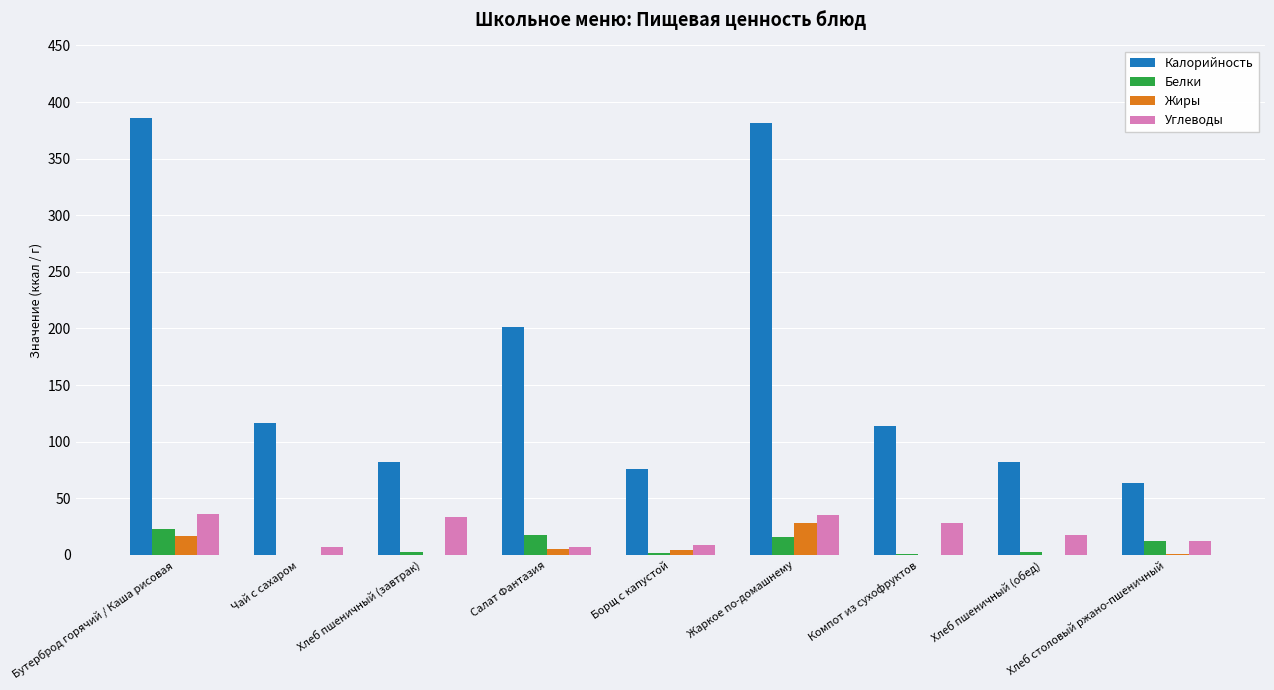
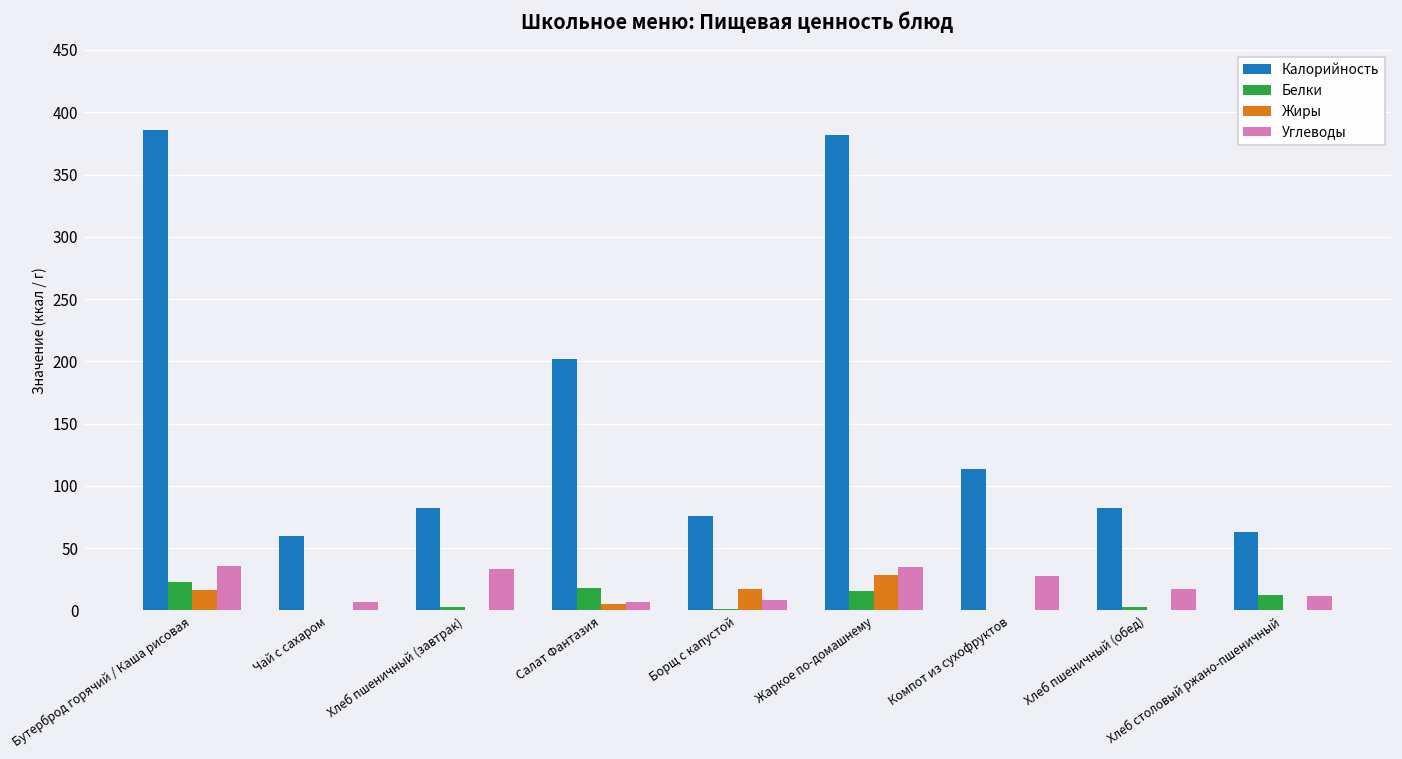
  {
    "Калорийность": {
      "Бутерброд горячий / Каша рисовая": 386,
-     "Чай с сахаром": 116,
+     "Чай с сахаром": 60,
      "Хлеб пшеничный (завтрак)": 82,
      "Салат Фантазия": 202,
      "Борщ с капустой": 76,
      "Жаркое по-домашнему": 382,
      "Компот из сухофруктов": 114,
      "Хлеб пшеничный (обед)": 82,
      "Хлеб столовый ржано-пшеничный": 63
    },
    "Белки": {
      "Бутерброд горячий / Каша рисовая": 23,
      "Хлеб пшеничный (завтрак)": 3,
      "Салат Фантазия": 18,
      "Жаркое по-домашнему": 16,
      "Хлеб пшеничный (обед)": 3,
      "Хлеб столовый ржано-пшеничный": 13
    },
    "Жиры": {
      "Бутерброд горячий / Каша рисовая": 17,
      "Чай с сахаром": 0,
      "Салат Фантазия": 5,
-     "Борщ с капустой": 4,
+     "Борщ с капустой": 17,
      "Жаркое по-домашнему": 29,
      "Компот из сухофруктов": 0
    },
    "Углеводы": {
      "Бутерброд горячий / Каша рисовая": 36,
      "Чай с сахаром": 7,
      "Хлеб пшеничный (завтрак)": 33,
      "Салат Фантазия": 7,
      "Борщ с капустой": 9,
      "Жаркое по-домашнему": 35,
      "Компот из сухофруктов": 28,
      "Хлеб пшеничный (обед)": 17,
      "Хлеб столовый ржано-пшеничный": 12
    }
  }
